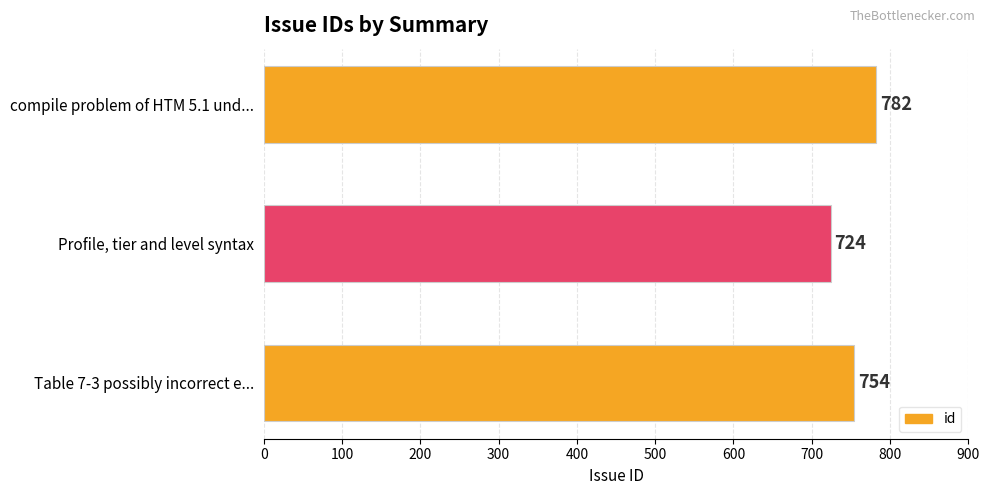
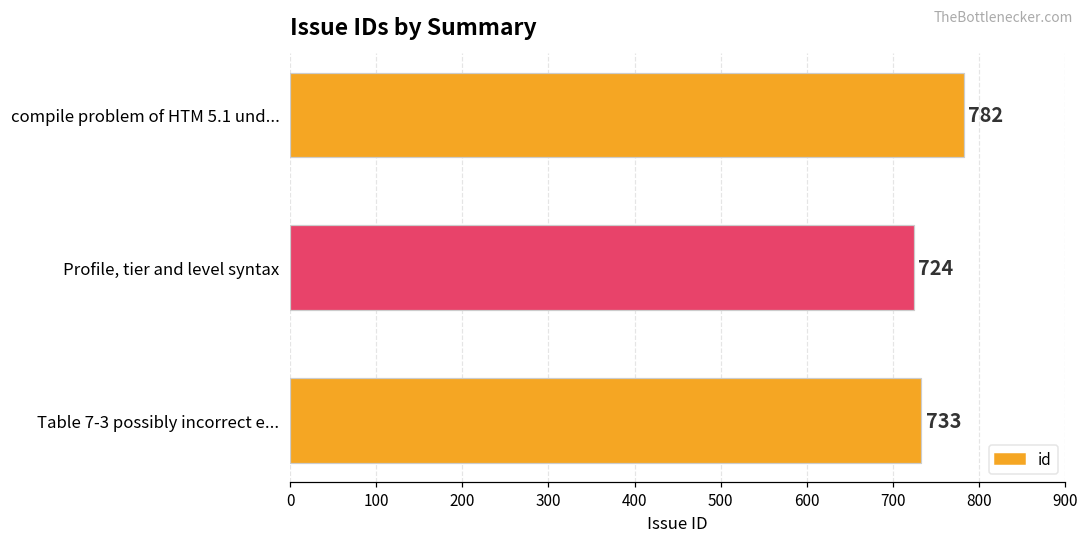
  {
    "compile problem of HTM 5.1 und...": 782,
    "Profile, tier and level syntax": 724,
-   "Table 7-3 possibly incorrect e...": 754
+   "Table 7-3 possibly incorrect e...": 733
  }
